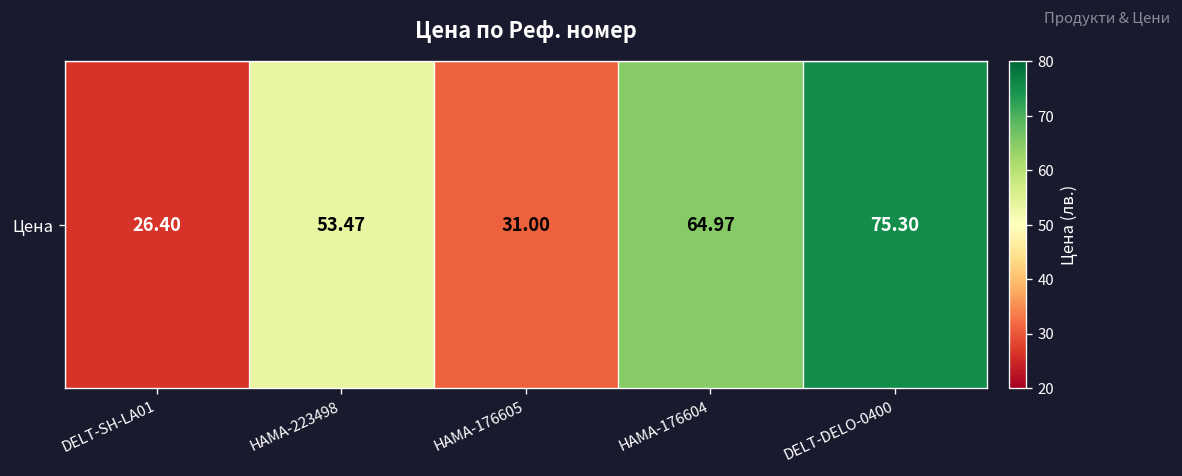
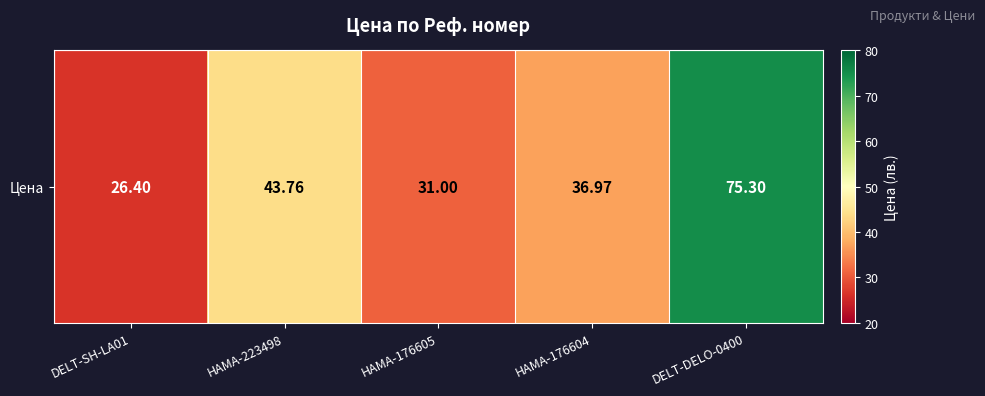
  {
    "Цена": {
      "DELT-SH-LA01": 26.40,
-     "HAMA-223498": 53.47,
+     "HAMA-223498": 43.76,
      "HAMA-176605": 31.00,
-     "HAMA-176604": 64.97,
+     "HAMA-176604": 36.97,
      "DELT-DELO-0400": 75.30
    }
  }
